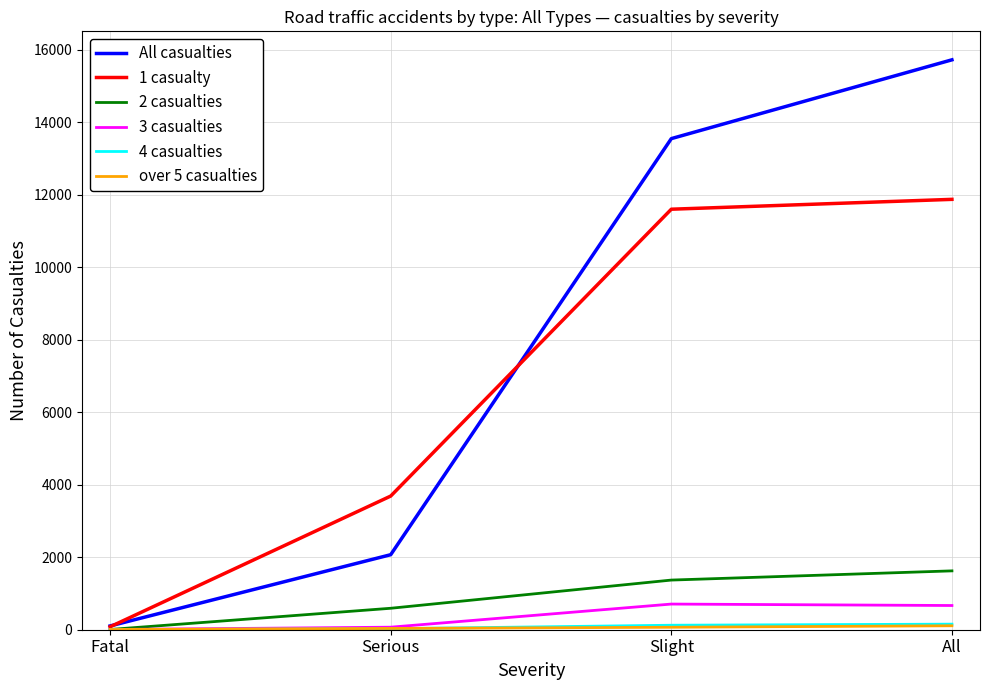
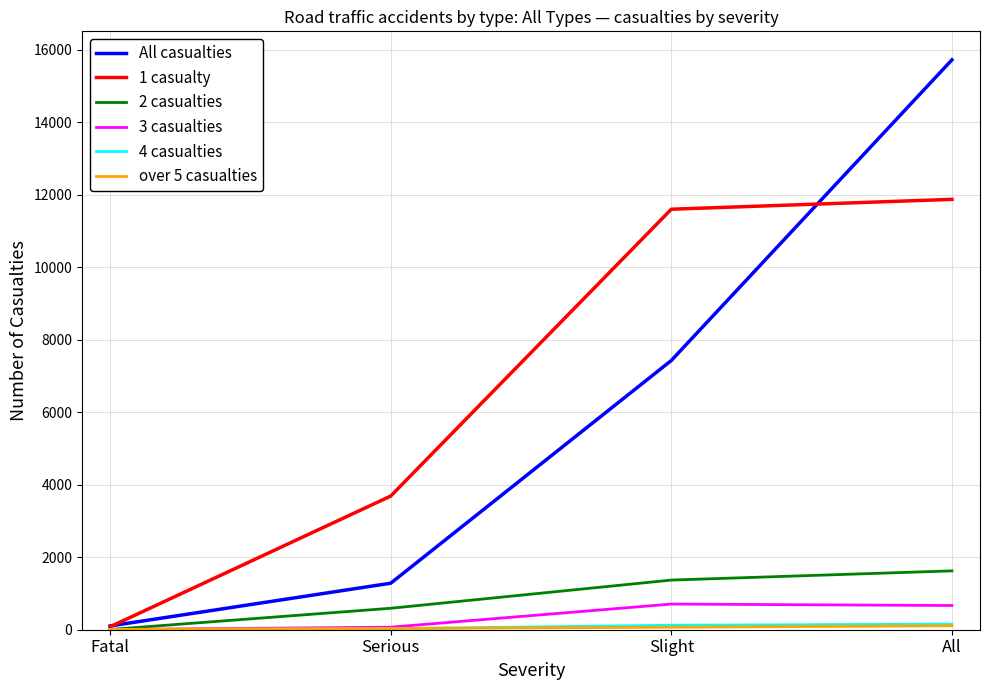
  {
    "All casualties": {
-     "Serious": 2100,
-     "Slight": 13600,
+     "Serious": 1300,
+     "Slight": 7400,
      "All": 15700
    },
    "1 casualty": {
      "Serious": 3700,
      "Slight": 11600,
      "All": 11900
    },
    "2 casualties": {
      "Serious": 600,
      "Slight": 1400,
      "All": 1600
    },
    "3 casualties": {
      "Slight": 700,
      "All": 700
    }
  }
